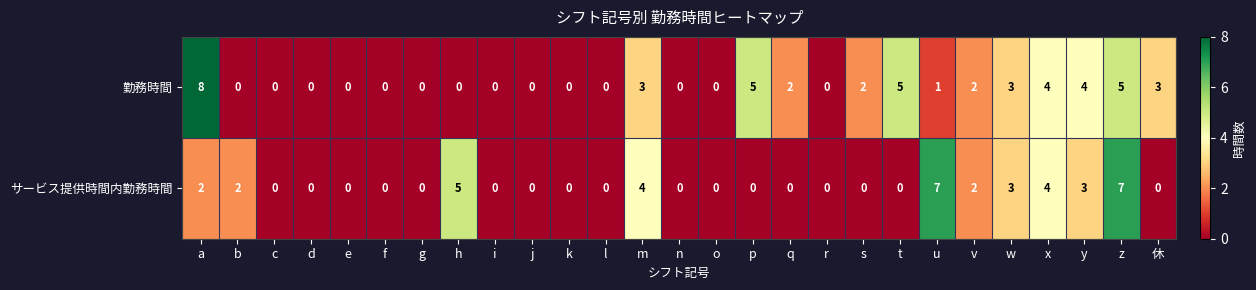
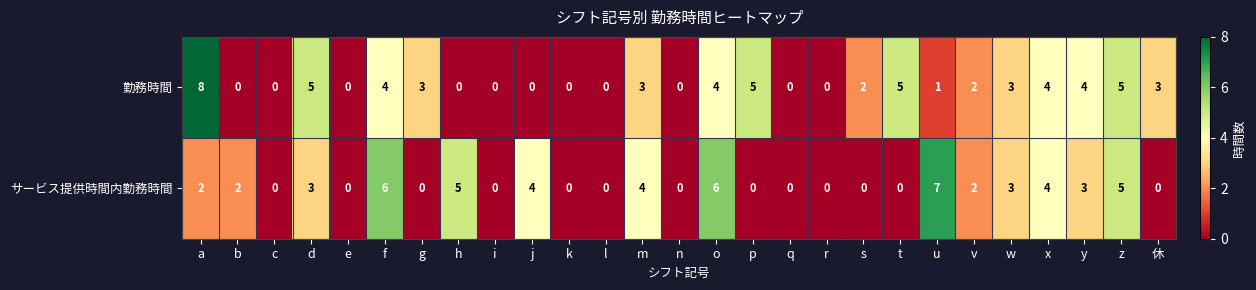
  {
    "勤務時間": {
      "a": 8,
      "b": 0,
      "c": 0,
-     "d": 0,
+     "d": 5,
      "e": 0,
-     "f": 0,
-     "g": 0,
+     "f": 4,
+     "g": 3,
      "h": 0,
      "i": 0,
      "j": 0,
      "k": 0,
      "l": 0,
      "m": 3,
      "n": 0,
-     "o": 0,
+     "o": 4,
      "p": 5,
-     "q": 2,
+     "q": 0,
      "r": 0,
      "s": 2,
      "t": 5,
      "u": 1,
      "v": 2,
      "w": 3,
      "x": 4,
      "y": 4,
      "z": 5,
      "休": 3
    },
    "サービス提供時間内勤務時間": {
      "a": 2,
      "b": 2,
      "c": 0,
-     "d": 0,
+     "d": 3,
      "e": 0,
-     "f": 0,
+     "f": 6,
      "g": 0,
      "h": 5,
      "i": 0,
-     "j": 0,
+     "j": 4,
      "k": 0,
      "l": 0,
      "m": 4,
      "n": 0,
-     "o": 0,
+     "o": 6,
      "p": 0,
      "q": 0,
      "r": 0,
      "s": 0,
      "t": 0,
      "u": 7,
      "v": 2,
      "w": 3,
      "x": 4,
      "y": 3,
-     "z": 7,
+     "z": 5,
      "休": 0
    }
  }
